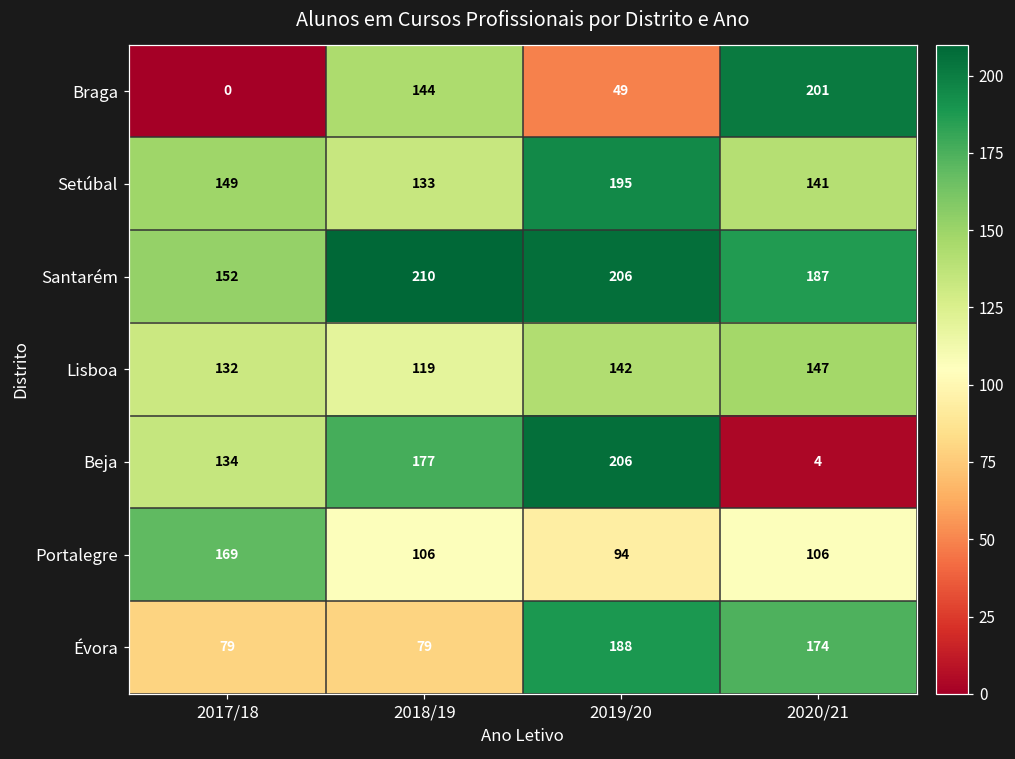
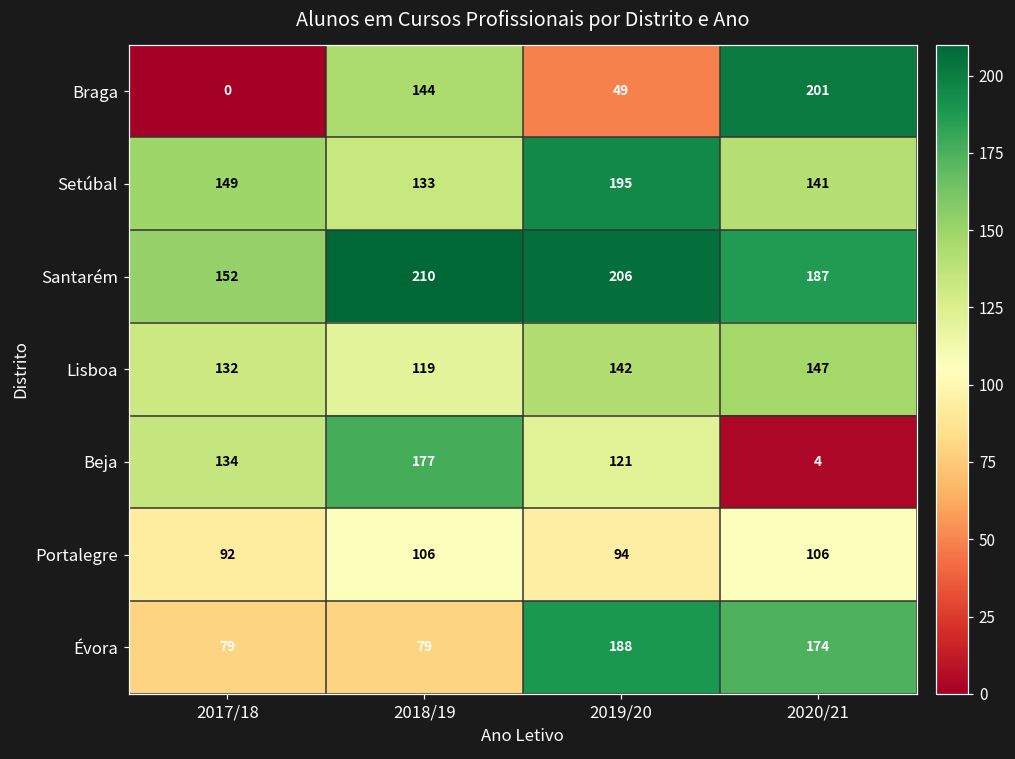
  {
    "Braga": {
      "2017/18": 0,
      "2018/19": 144,
      "2019/20": 49,
      "2020/21": 201
    },
    "Setúbal": {
      "2017/18": 149,
      "2018/19": 133,
      "2019/20": 195,
      "2020/21": 141
    },
    "Santarém": {
      "2017/18": 152,
      "2018/19": 210,
      "2019/20": 206,
      "2020/21": 187
    },
    "Lisboa": {
      "2017/18": 132,
      "2018/19": 119,
      "2019/20": 142,
      "2020/21": 147
    },
    "Beja": {
      "2017/18": 134,
      "2018/19": 177,
-     "2019/20": 206,
+     "2019/20": 121,
      "2020/21": 4
    },
    "Portalegre": {
-     "2017/18": 169,
+     "2017/18": 92,
      "2018/19": 106,
      "2019/20": 94,
      "2020/21": 106
    },
    "Évora": {
      "2017/18": 79,
      "2018/19": 79,
      "2019/20": 188,
      "2020/21": 174
    }
  }
